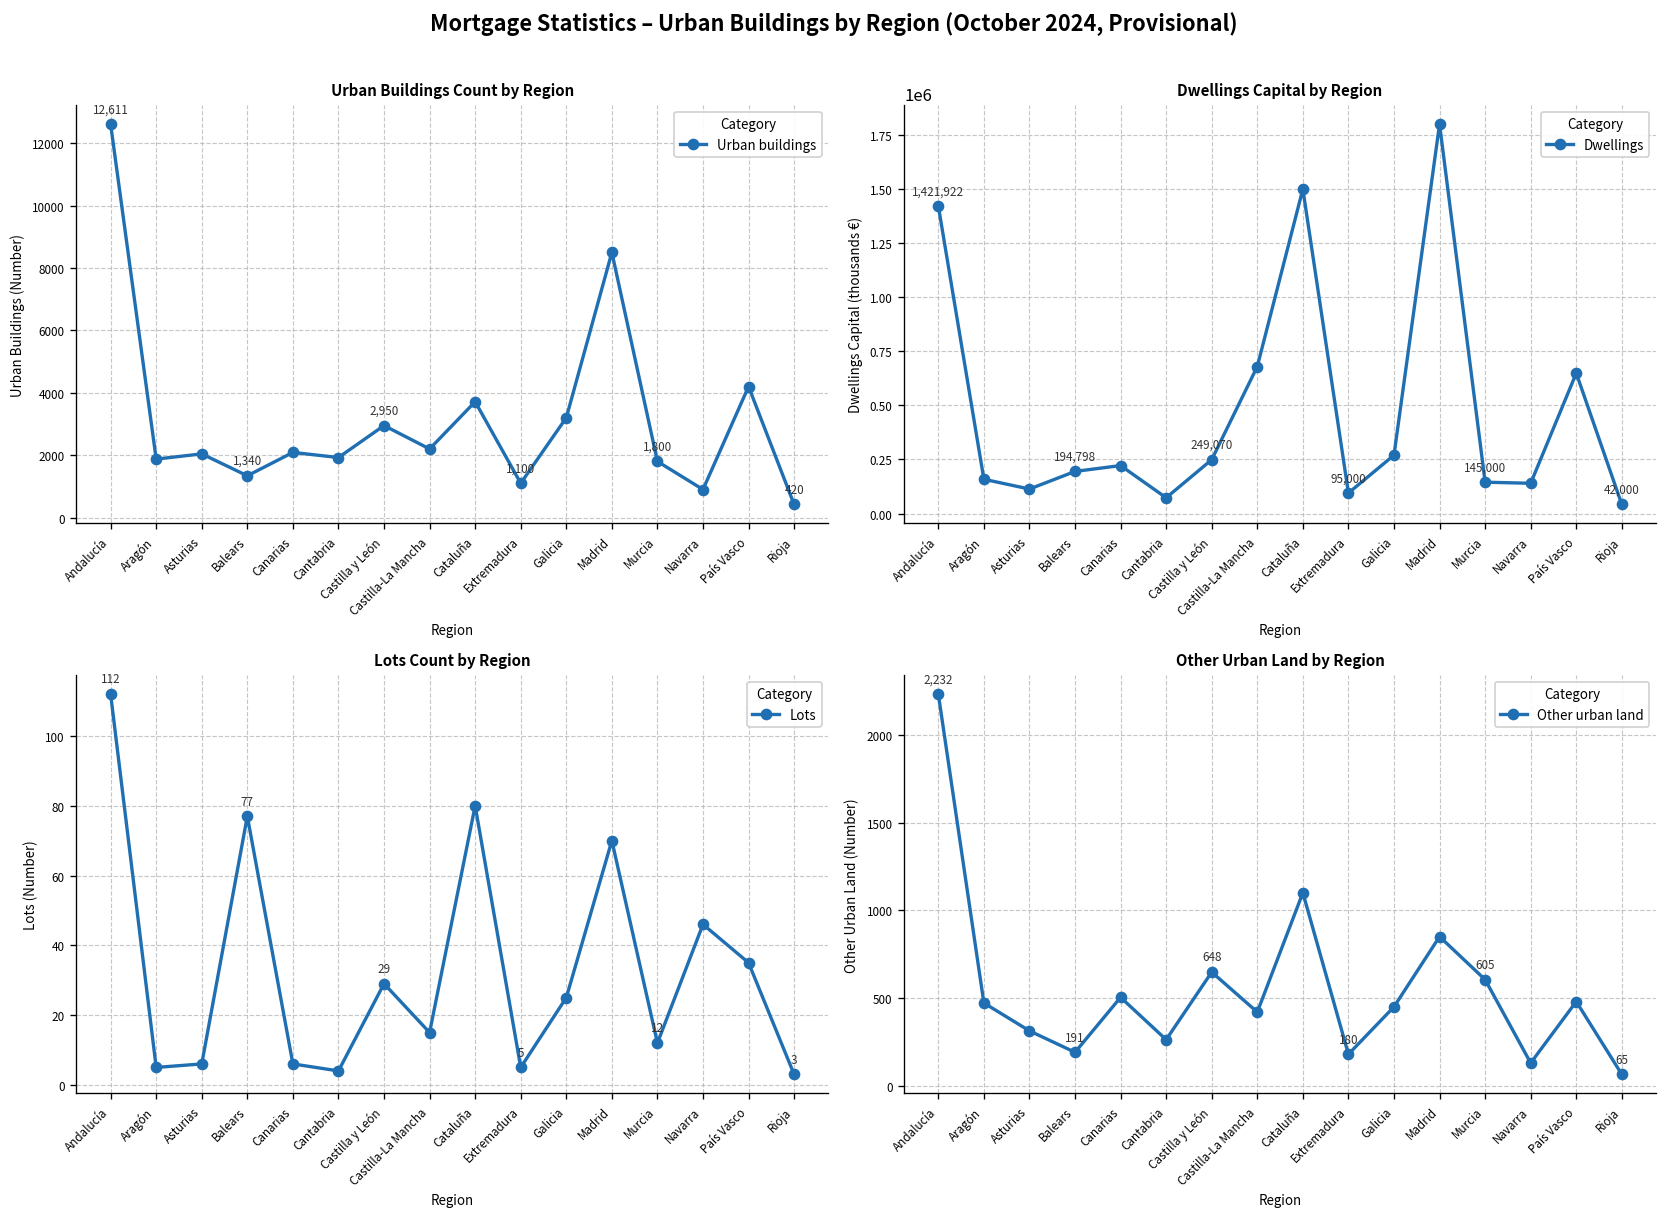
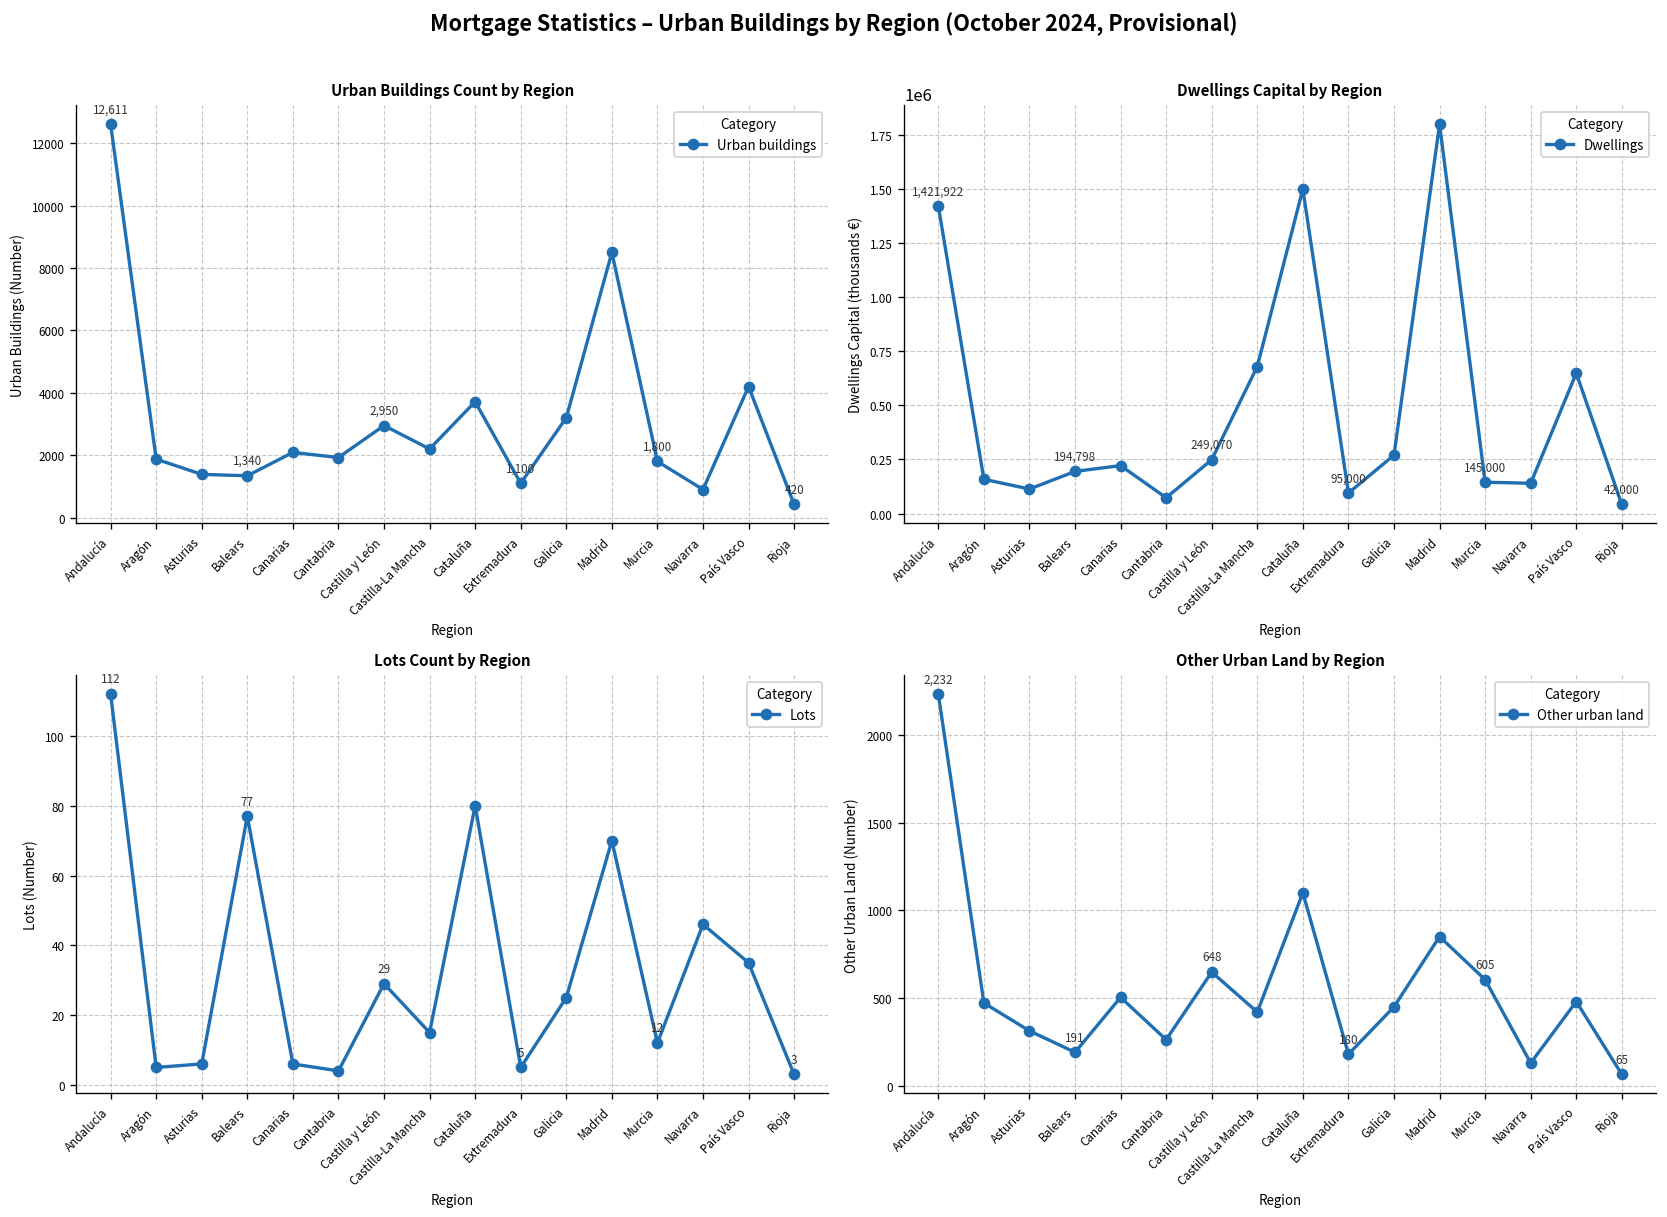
  {
    "Urban Buildings Count by Region": {
      "Aragón": "1900",
-     "Asturias": "2000",
+     "Asturias": "1400",
      "Canarias": "2100",
      "Cantabria": "1900",
      "Castilla-La Mancha": "2200",
      "Cataluña": "3700",
      "Galicia": "3200",
      "Madrid": "8500",
      "Navarra": "900",
      "País Vasco": "4200"
    },
    "Dwellings Capital by Region": {
      "Andalucía": "1,421,922",
      "Balears": "194,798",
      "Castilla y León": "249,070",
      "Extremadura": "95,000",
      "Murcia": "145,000",
      "Rioja": "42,000"
    },
    "Lots Count by Region": {
      "Andalucía": "112",
      "Balears": "77",
      "Castilla y León": "29",
      "Extremadura": "5",
      "Murcia": "12",
      "Rioja": "3"
    },
    "Other Urban Land by Region": {
      "Andalucía": "2,232",
      "Balears": "191",
      "Castilla y León": "648",
      "Extremadura": "180",
      "Murcia": "605",
      "Rioja": "65"
    }
  }
